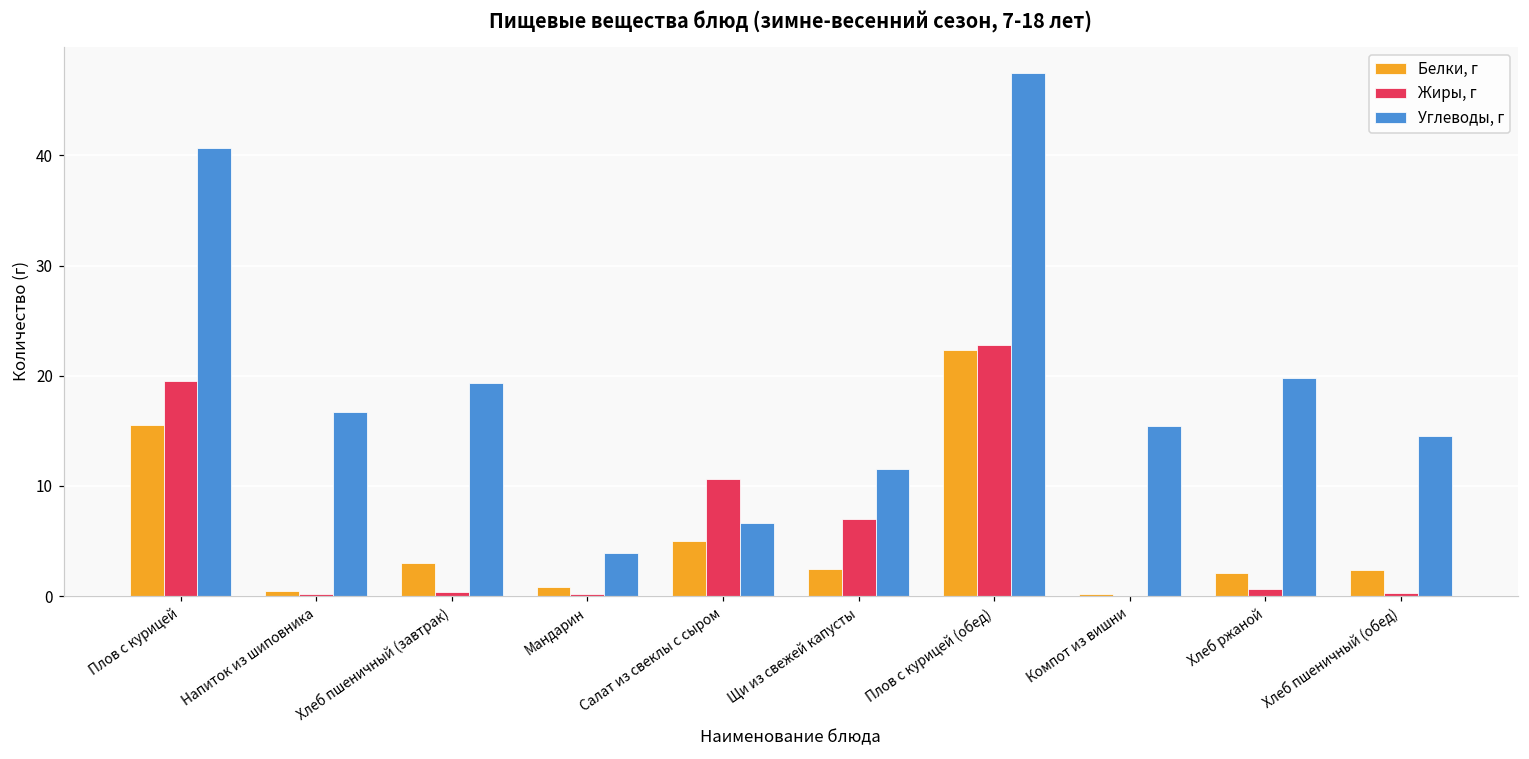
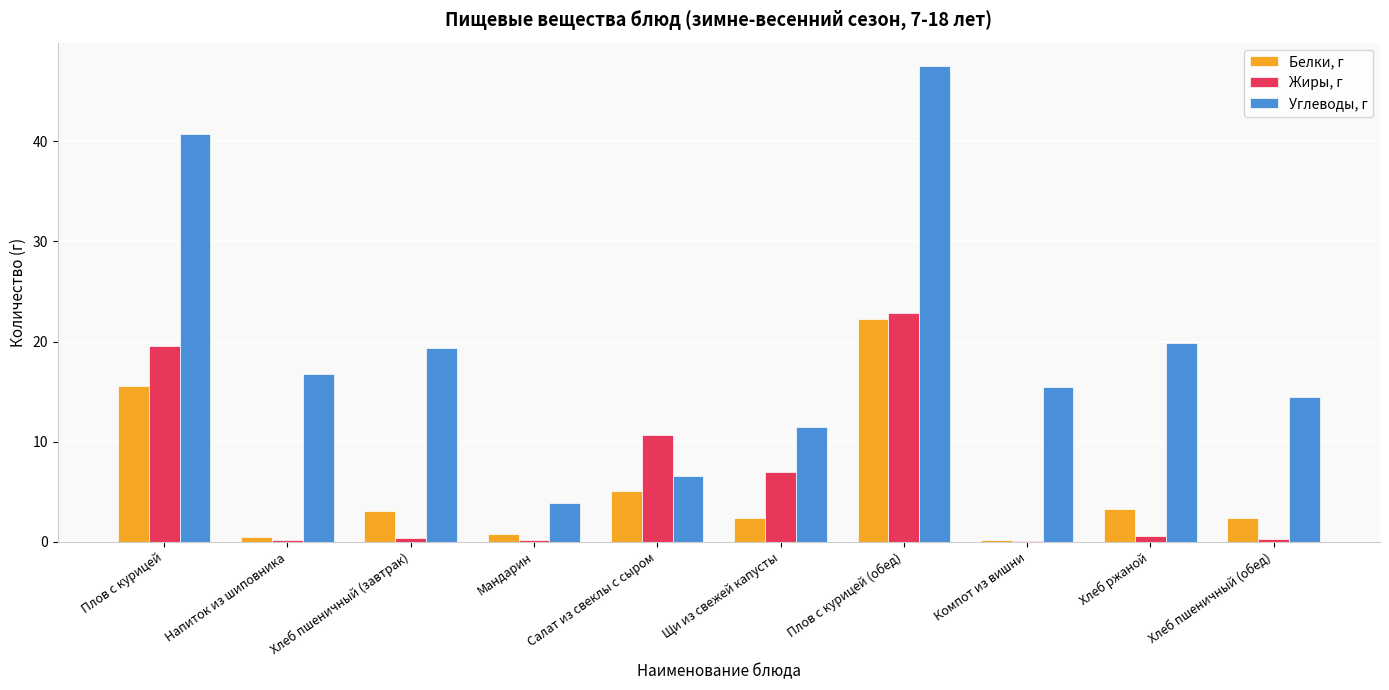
  {
    "Белки, г": {
      "Плов с курицей": 15.6,
      "Напиток из шиповника": 0.5,
      "Хлеб пшеничный (завтрак)": 3.0,
      "Мандарин": 0.8,
      "Салат из свеклы с сыром": 5.0,
      "Щи из свежей капусты": 2.4,
      "Плов с курицей (обед)": 22.3,
-     "Хлеб ржаной": 2.1,
+     "Хлеб ржаной": 3.3,
      "Хлеб пшеничный (обед)": 2.4
    },
    "Жиры, г": {
      "Плов с курицей": 19.6,
      "Хлеб пшеничный (завтрак)": 0.4,
      "Салат из свеклы с сыром": 10.7,
      "Щи из свежей капусты": 7.0,
      "Плов с курицей (обед)": 22.8,
      "Хлеб ржаной": 0.6,
      "Хлеб пшеничный (обед)": 0.3
    },
    "Углеводы, г": {
      "Плов с курицей": 40.7,
      "Напиток из шиповника": 16.7,
      "Хлеб пшеничный (завтрак)": 19.3,
      "Мандарин": 3.9,
      "Салат из свеклы с сыром": 6.6,
      "Щи из свежей капусты": 11.5,
      "Плов с курицей (обед)": 47.5,
      "Компот из вишни": 15.4,
      "Хлеб ржаной": 19.8,
      "Хлеб пшеничный (обед)": 14.5
    }
  }
